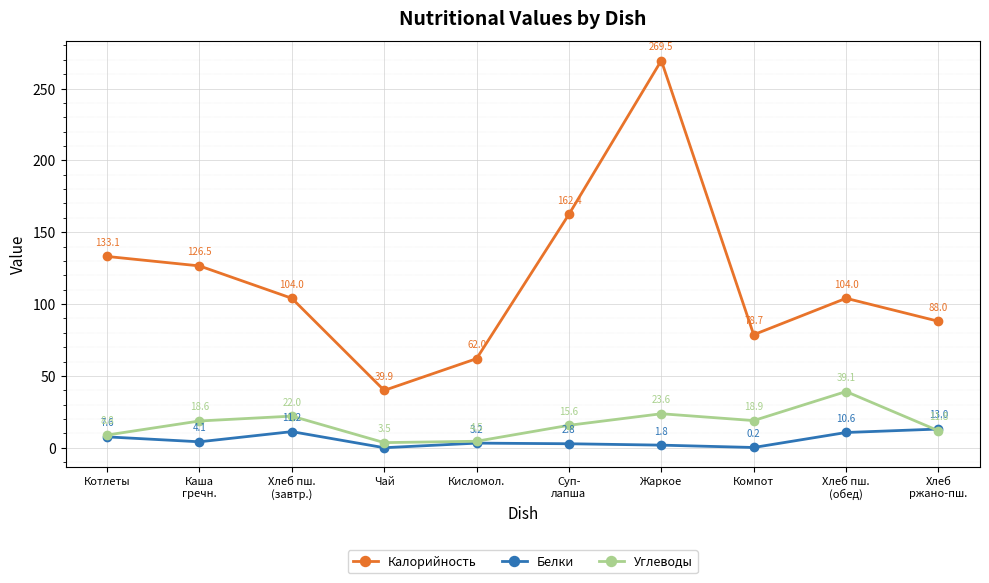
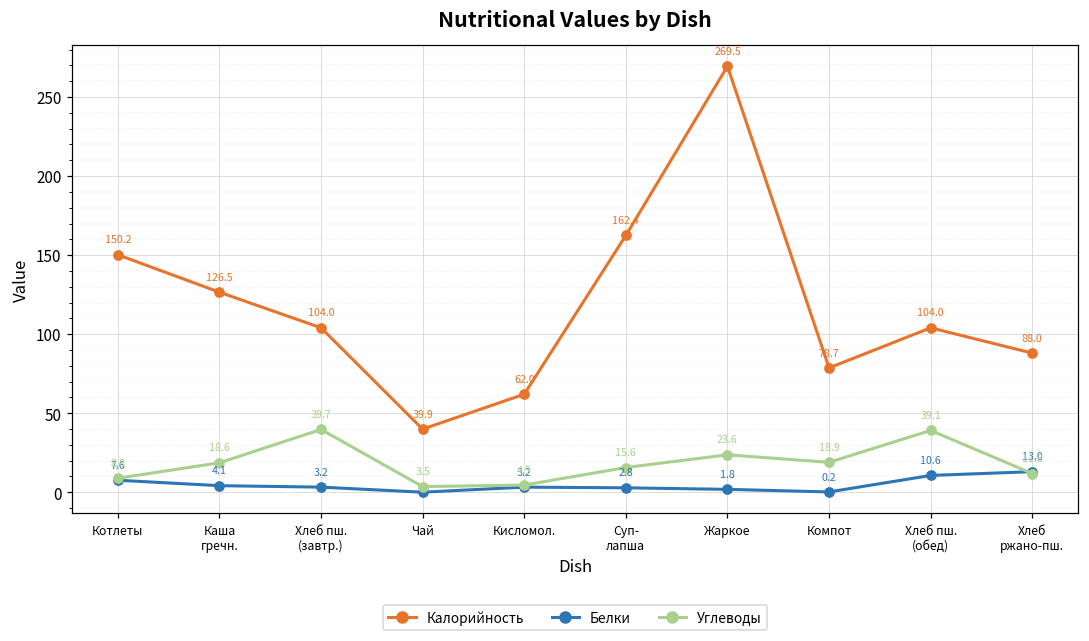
  {
    "Калорийность": {
-     "Котлеты": 133.1,
+     "Котлеты": 150.2,
      "Каша гречн.": 126.5,
      "Хлеб пш. (завтр.)": 104.0,
      "Чай": 39.9,
      "Кисломол.": 62.0,
      "Суп- лапша": 162.4,
      "Жаркое": 269.5,
      "Компот": 78.7,
      "Хлеб пш. (обед)": 104.0,
      "Хлеб ржано-пш.": 88.0
    },
    "Белки": {
-     "Хлеб пш. (завтр.)": 11.2,
+     "Хлеб пш. (завтр.)": 3.2,
      "Жаркое": 1.8,
      "Компот": 0.2,
      "Хлеб пш. (обед)": 10.6
    },
    "Углеводы": {
      "Каша гречн.": 18.6,
-     "Хлеб пш. (завтр.)": 22.0,
+     "Хлеб пш. (завтр.)": 39.7,
      "Чай": 3.5,
      "Суп- лапша": 15.6,
      "Жаркое": 23.6,
      "Компот": 18.9,
      "Хлеб пш. (обед)": 39.1
    }
  }
